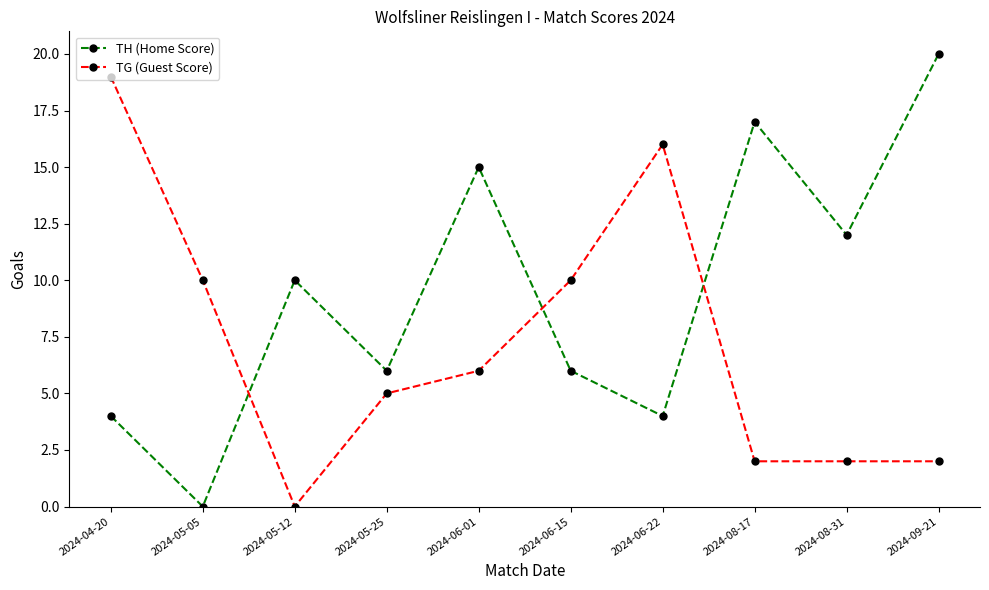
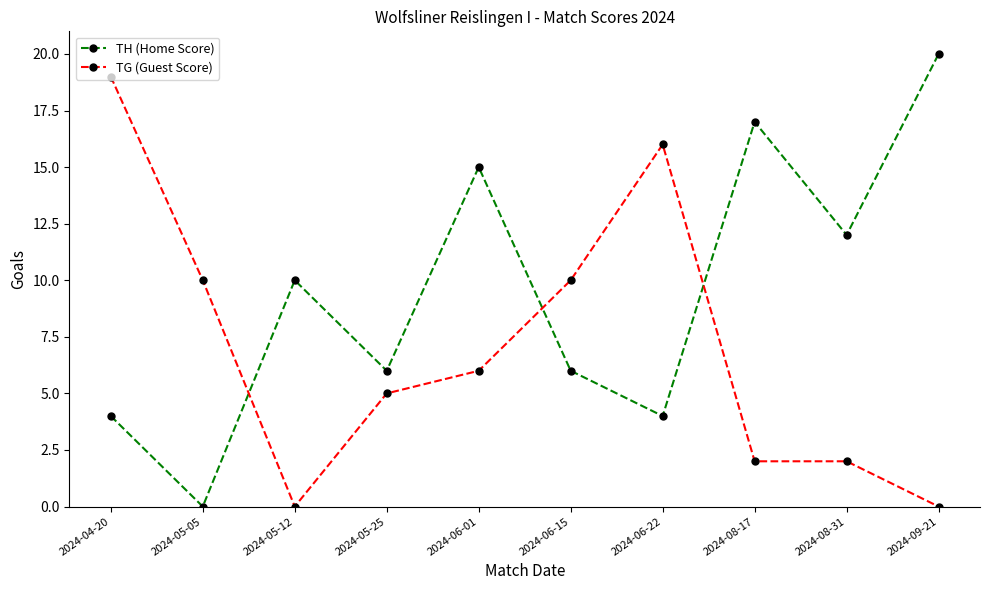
  {
    "TH (Home Score)": {
      "2024-04-20": 4,
      "2024-05-05": 0,
      "2024-05-12": 10,
      "2024-05-25": 6,
      "2024-06-01": 15,
      "2024-06-15": 6,
      "2024-06-22": 4,
      "2024-08-17": 17,
      "2024-08-31": 12,
      "2024-09-21": 20
    },
    "TG (Guest Score)": {
      "2024-05-05": 10,
      "2024-05-12": 0,
      "2024-05-25": 5,
      "2024-06-01": 6,
      "2024-06-15": 10,
      "2024-06-22": 16,
      "2024-08-17": 2,
      "2024-08-31": 2,
-     "2024-09-21": 2
+     "2024-09-21": 0
    }
  }
